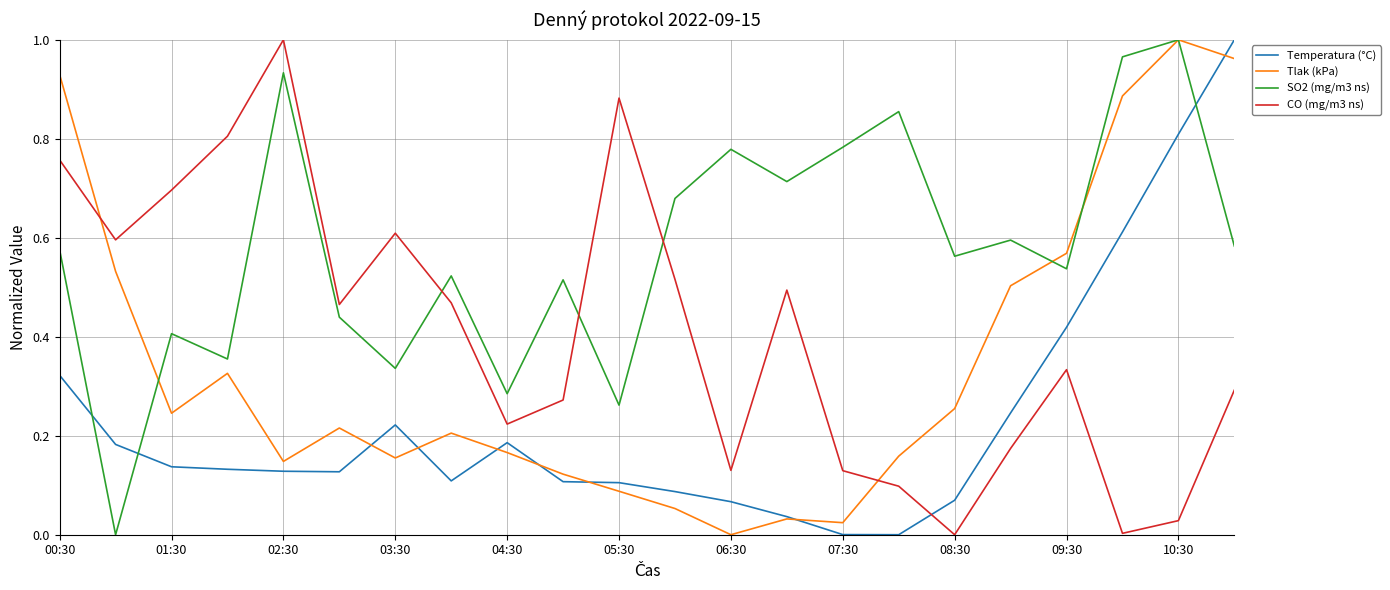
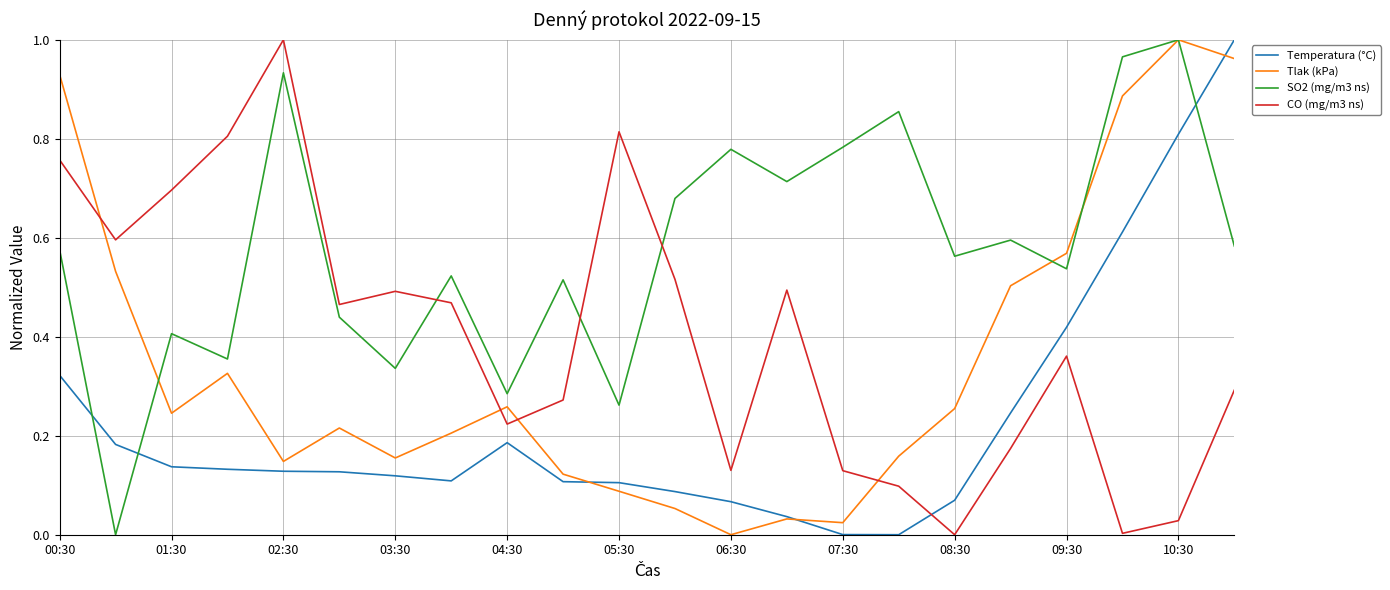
  {
    "Temperatura (°C)": {
      "00:30": 0.32,
      "01:30": 0.14,
      "02:30": 0.13,
-     "03:30": 0.22,
+     "03:30": 0.12,
      "04:30": 0.19,
      "05:30": 0.11,
      "06:30": 0.07,
      "07:30": 0.00,
      "08:30": 0.07,
      "09:30": 0.42,
      "10:30": 0.81
    },
    "Tlak (kPa)": {
      "00:30": 0.93,
      "01:30": 0.25,
      "02:30": 0.15,
      "03:30": 0.16,
-     "04:30": 0.17,
+     "04:30": 0.26,
      "05:30": 0.09,
      "06:30": 0.00,
      "07:30": 0.02,
      "08:30": 0.25,
      "09:30": 0.57
    },
    "SO2 (mg/m3 ns)": {
      "00:30": 0.58,
      "01:30": 0.41,
      "02:30": 0.93,
      "03:30": 0.34,
      "04:30": 0.28,
      "05:30": 0.26,
      "06:30": 0.78,
      "07:30": 0.78,
      "08:30": 0.56,
      "09:30": 0.54
    },
    "CO (mg/m3 ns)": {
      "00:30": 0.76,
      "01:30": 0.70,
      "02:30": 1.00,
-     "03:30": 0.61,
+     "03:30": 0.49,
      "04:30": 0.22,
-     "05:30": 0.88,
+     "05:30": 0.81,
      "06:30": 0.13,
      "07:30": 0.13,
      "08:30": 0.00,
-     "09:30": 0.33,
+     "09:30": 0.36,
      "10:30": 0.03
    }
  }
